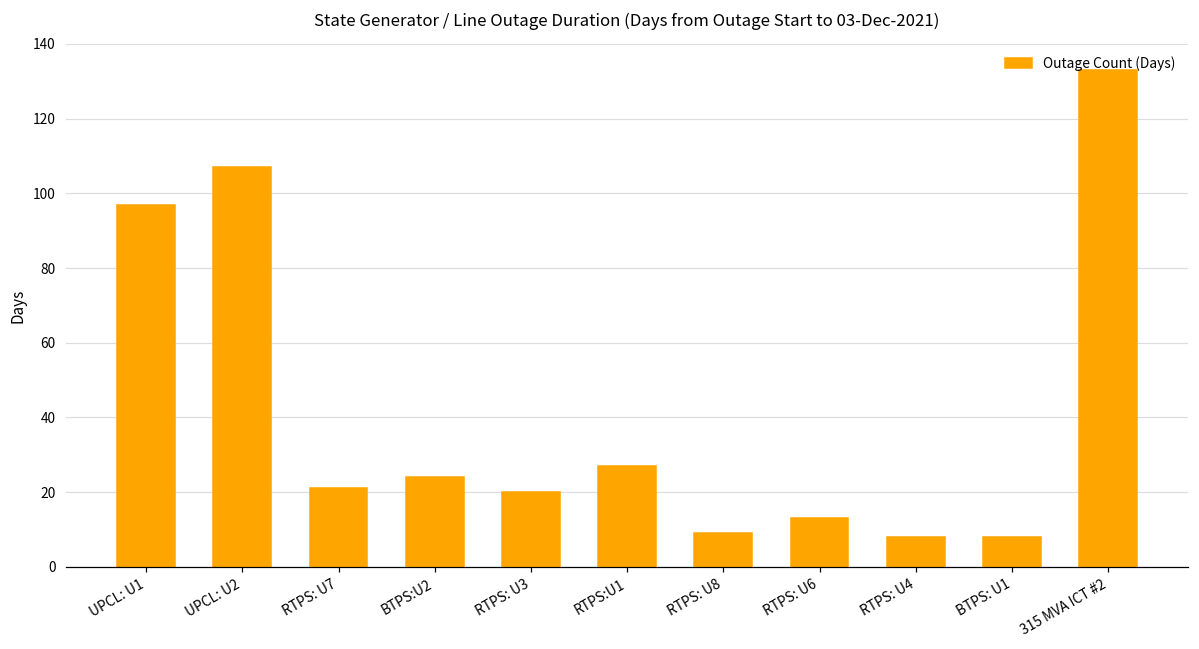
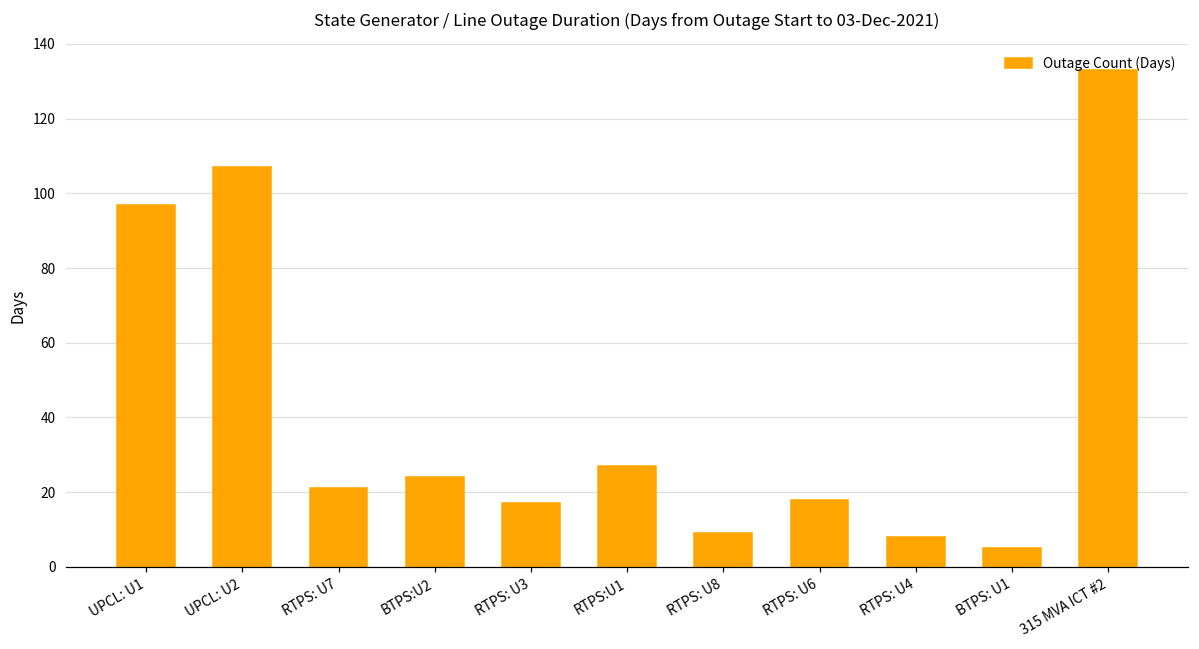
  {
    "UPCL: U1": 97,
    "UPCL: U2": 107,
    "RTPS: U7": 21,
    "BTPS:U2": 24,
-   "RTPS: U3": 20,
+   "RTPS: U3": 17,
    "RTPS:U1": 27,
    "RTPS: U8": 9,
-   "RTPS: U6": 13,
+   "RTPS: U6": 18,
    "RTPS: U4": 8,
-   "BTPS: U1": 8,
+   "BTPS: U1": 5,
    "315 MVA ICT #2": 133
  }
